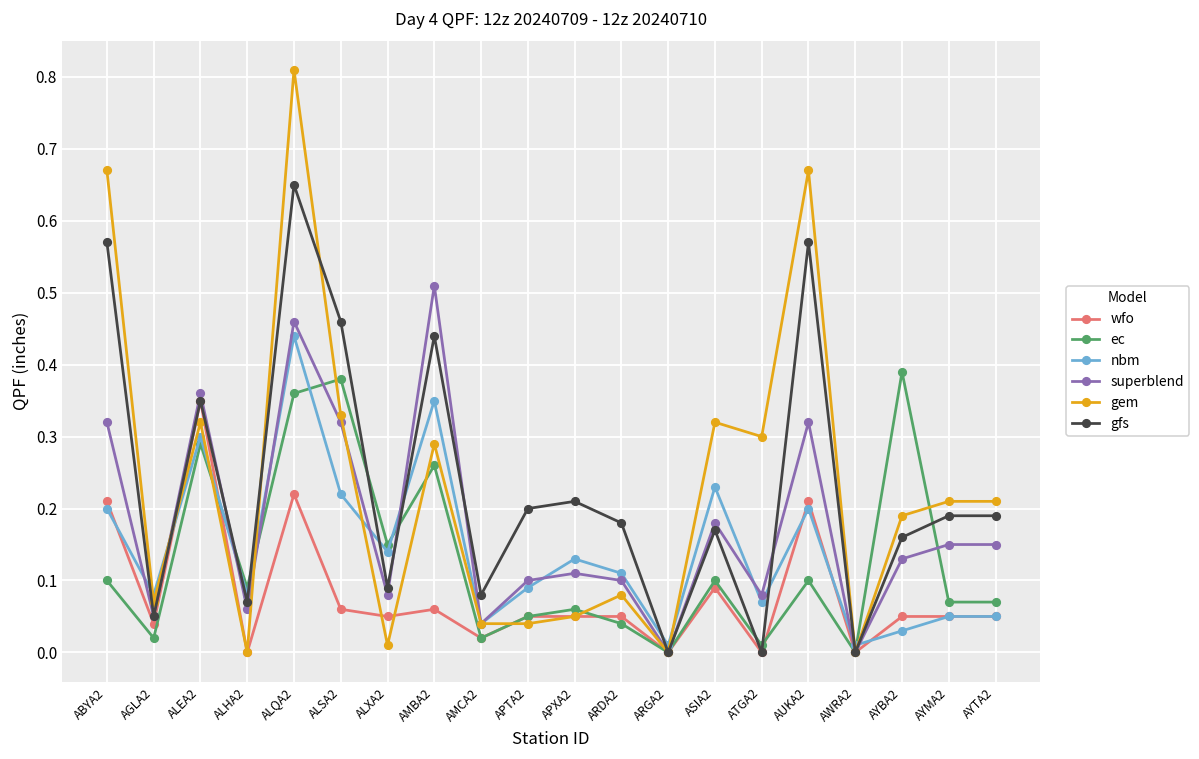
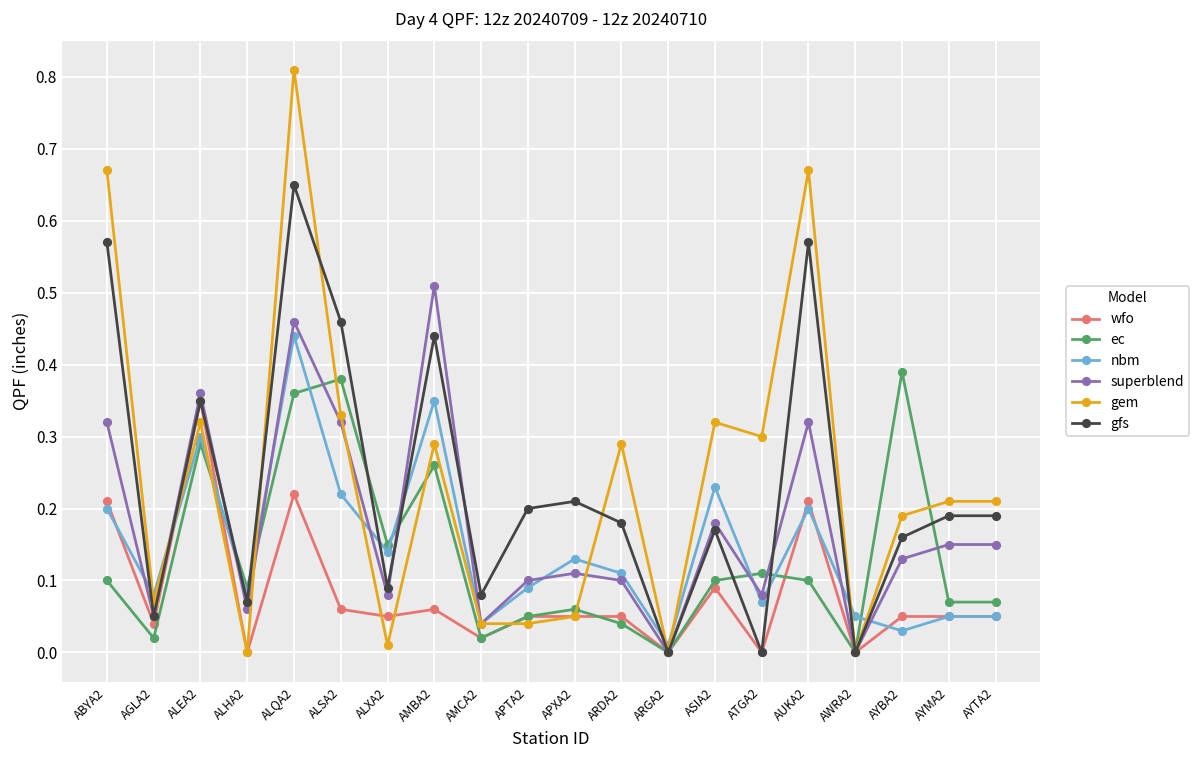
  {
    "wfo": {
      "ABYA2": 0.21,
      "AGLA2": 0.04,
      "ALQA2": 0.22,
      "ALSA2": 0.06,
      "ALXA2": 0.05,
      "AMBA2": 0.06,
      "ARDA2": 0.05,
      "ASIA2": 0.09,
      "AUKA2": 0.21,
      "AYBA2": 0.05
    },
    "ec": {
      "ABYA2": 0.10,
      "AGLA2": 0.02,
      "ALEA2": 0.29,
      "ALHA2": 0.09,
      "ALQA2": 0.36,
      "ALSA2": 0.38,
      "ALXA2": 0.15,
      "AMBA2": 0.26,
      "APXA2": 0.06,
      "ARDA2": 0.04,
      "ASIA2": 0.10,
-     "ATGA2": 0.01,
+     "ATGA2": 0.11,
      "AUKA2": 0.10,
      "AYBA2": 0.39,
      "AYMA2": 0.07,
      "AYTA2": 0.07
    },
    "nbm": {
      "ABYA2": 0.20,
      "AGLA2": 0.08,
      "ALEA2": 0.30,
      "ALHA2": 0.08,
      "ALQA2": 0.44,
      "ALSA2": 0.22,
      "ALXA2": 0.14,
      "AMBA2": 0.35,
      "APTA2": 0.09,
      "APXA2": 0.13,
      "ARDA2": 0.11,
      "ARGA2": 0.01,
      "ASIA2": 0.23,
      "ATGA2": 0.07,
      "AUKA2": 0.20,
-     "AWRA2": 0.01,
+     "AWRA2": 0.05,
      "AYBA2": 0.03
    },
    "superblend": {
      "ABYA2": 0.32,
      "ALEA2": 0.36,
      "ALHA2": 0.06,
      "ALQA2": 0.46,
      "ALSA2": 0.32,
      "ALXA2": 0.08,
      "AMBA2": 0.51,
      "APTA2": 0.10,
      "APXA2": 0.11,
      "ARDA2": 0.10,
      "ASIA2": 0.18,
      "ATGA2": 0.08,
      "AUKA2": 0.32,
      "AYBA2": 0.13,
      "AYMA2": 0.15,
      "AYTA2": 0.15
    },
    "gem": {
      "ABYA2": 0.67,
      "AGLA2": 0.07,
      "ALEA2": 0.32,
      "ALQA2": 0.81,
      "ALSA2": 0.33,
      "ALXA2": 0.01,
      "AMBA2": 0.29,
      "APTA2": 0.04,
-     "ARDA2": 0.08,
+     "ARDA2": 0.29,
      "ASIA2": 0.32,
      "ATGA2": 0.30,
      "AUKA2": 0.67,
      "AYBA2": 0.19,
      "AYMA2": 0.21,
      "AYTA2": 0.21
    },
    "gfs": {
      "ABYA2": 0.57,
      "ALHA2": 0.07,
      "ALQA2": 0.65,
      "ALSA2": 0.46,
      "ALXA2": 0.09,
      "AMBA2": 0.44,
      "AMCA2": 0.08,
      "APTA2": 0.20,
      "APXA2": 0.21,
      "ARDA2": 0.18,
      "ASIA2": 0.17,
      "AUKA2": 0.57,
      "AYBA2": 0.16,
      "AYMA2": 0.19,
      "AYTA2": 0.19
    }
  }
